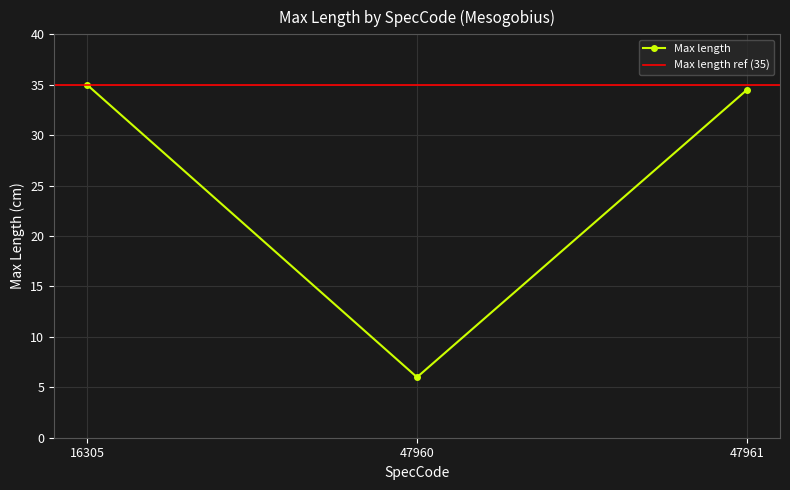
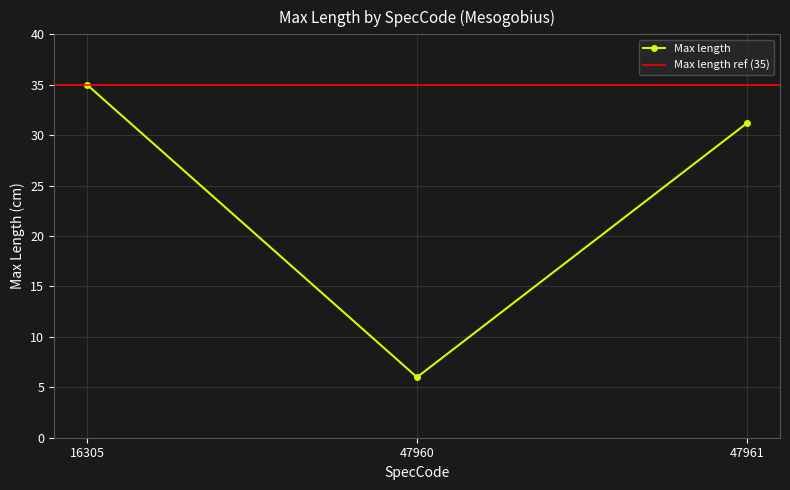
  {
    "16305": 35.0,
    "47960": 6.0,
-   "47961": 34.5
+   "47961": 31.2
  }
